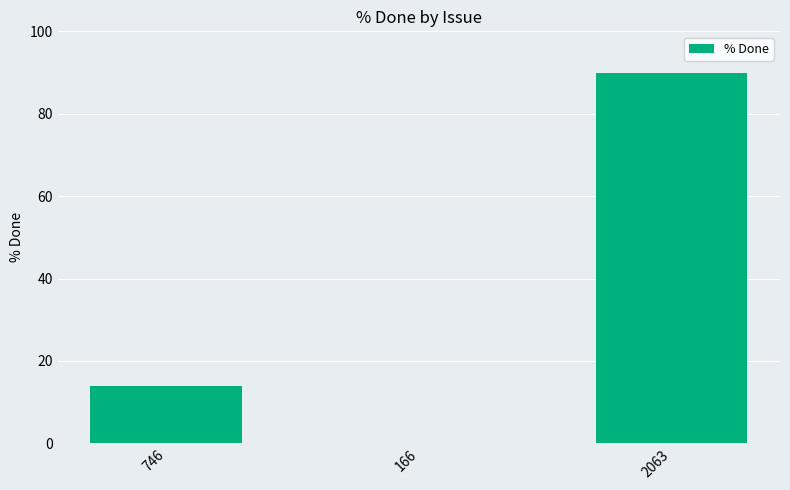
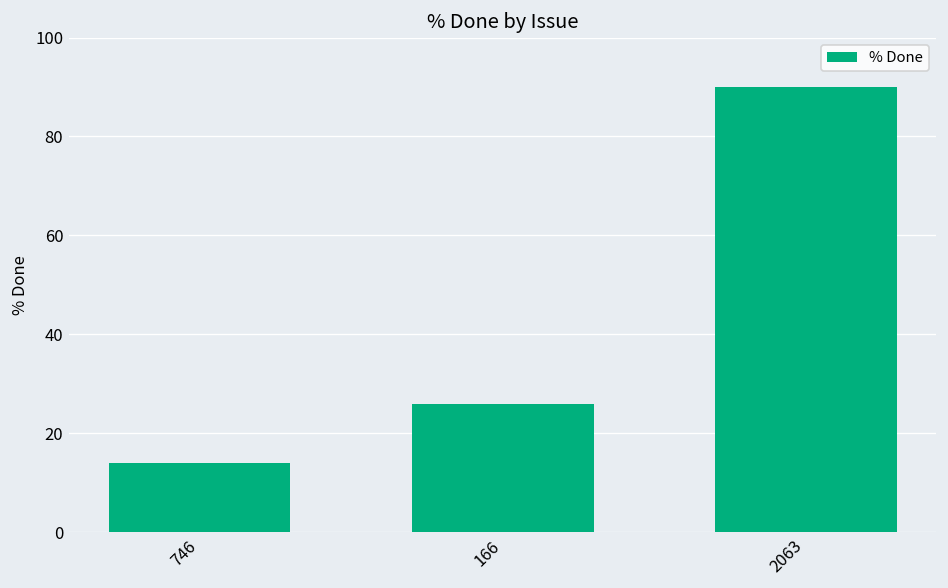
  {
    "746": 14,
-   "166": 0,
+   "166": 26,
    "2063": 90
  }
